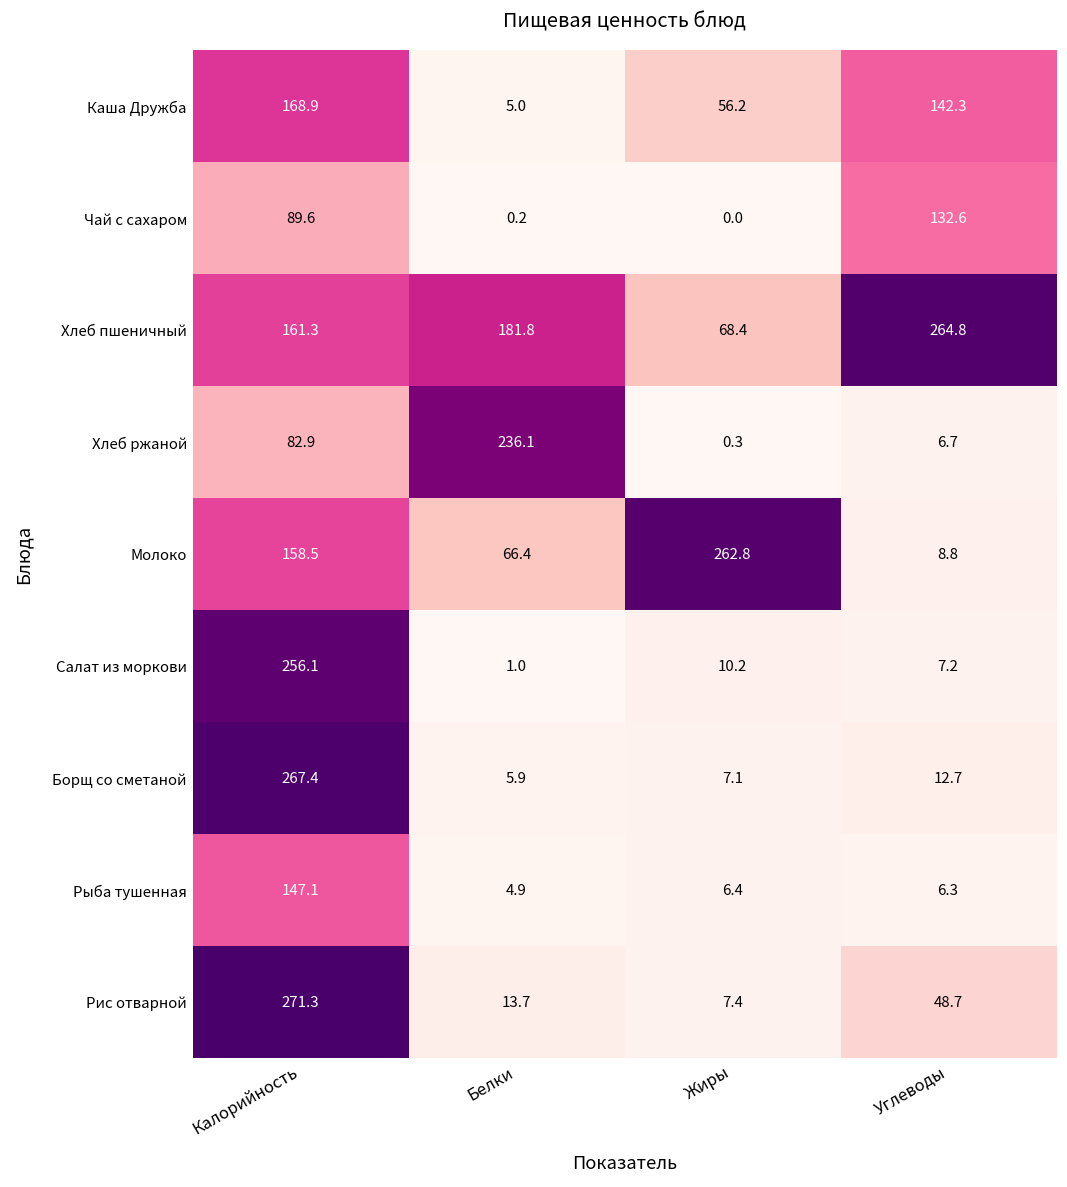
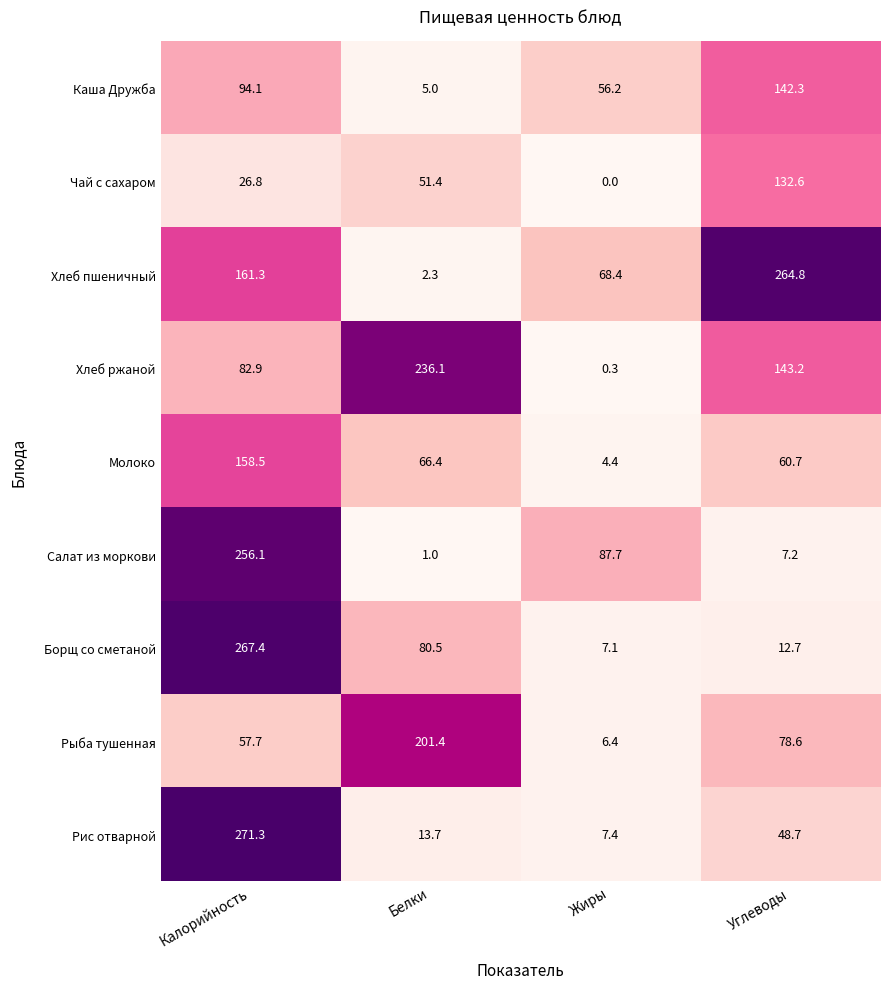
  {
    "Каша Дружба": {
-     "Калорийность": 168.9,
+     "Калорийность": 94.1,
      "Белки": 5.0,
      "Жиры": 56.2,
      "Углеводы": 142.3
    },
    "Чай с сахаром": {
-     "Калорийность": 89.6,
-     "Белки": 0.2,
+     "Калорийность": 26.8,
+     "Белки": 51.4,
      "Жиры": 0.0,
      "Углеводы": 132.6
    },
    "Хлеб пшеничный": {
      "Калорийность": 161.3,
-     "Белки": 181.8,
+     "Белки": 2.3,
      "Жиры": 68.4,
      "Углеводы": 264.8
    },
    "Хлеб ржаной": {
      "Калорийность": 82.9,
      "Белки": 236.1,
      "Жиры": 0.3,
-     "Углеводы": 6.7
+     "Углеводы": 143.2
    },
    "Молоко": {
      "Калорийность": 158.5,
      "Белки": 66.4,
-     "Жиры": 262.8,
-     "Углеводы": 8.8
+     "Жиры": 4.4,
+     "Углеводы": 60.7
    },
    "Салат из моркови": {
      "Калорийность": 256.1,
      "Белки": 1.0,
-     "Жиры": 10.2,
+     "Жиры": 87.7,
      "Углеводы": 7.2
    },
    "Борщ со сметаной": {
      "Калорийность": 267.4,
-     "Белки": 5.9,
+     "Белки": 80.5,
      "Жиры": 7.1,
      "Углеводы": 12.7
    },
    "Рыба тушенная": {
-     "Калорийность": 147.1,
-     "Белки": 4.9,
+     "Калорийность": 57.7,
+     "Белки": 201.4,
      "Жиры": 6.4,
-     "Углеводы": 6.3
+     "Углеводы": 78.6
    },
    "Рис отварной": {
      "Калорийность": 271.3,
      "Белки": 13.7,
      "Жиры": 7.4,
      "Углеводы": 48.7
    }
  }
